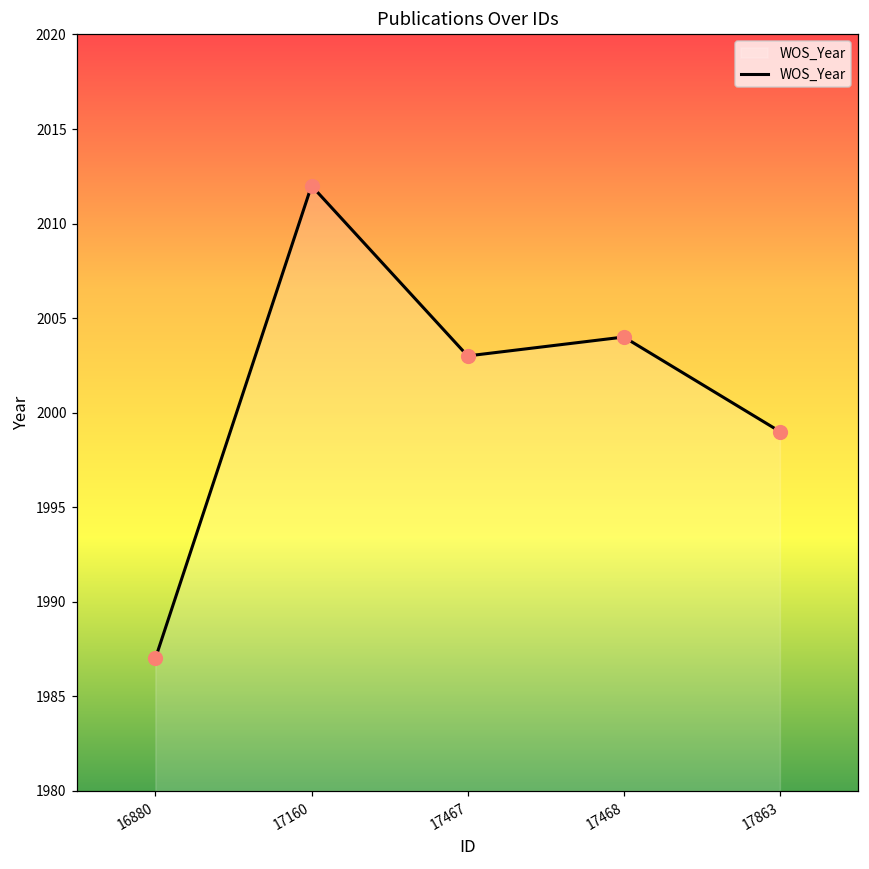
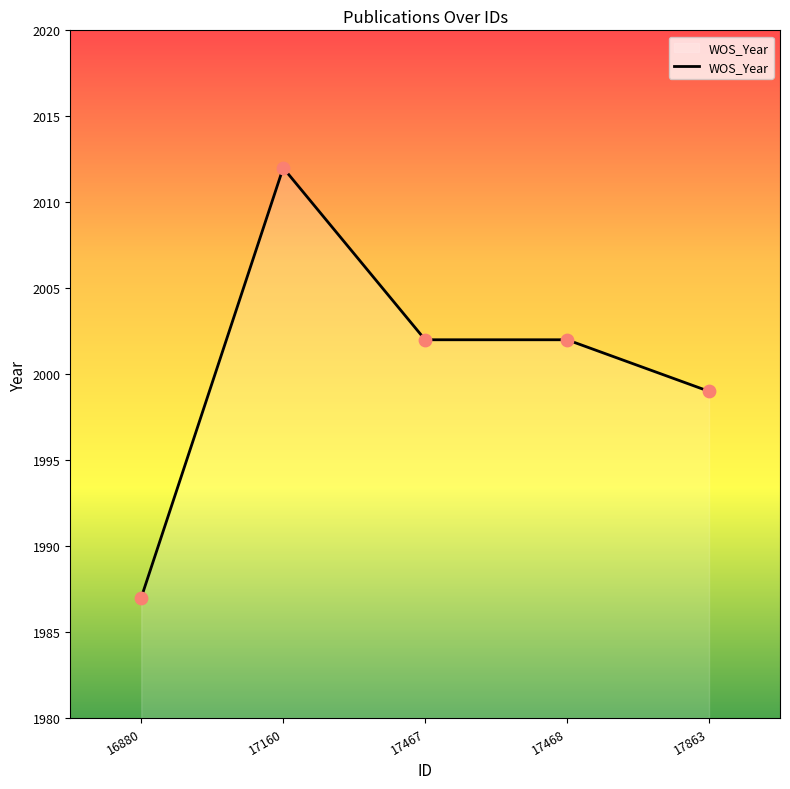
  {
    "16880": 1987,
    "17160": 2012,
-   "17467": 2003,
-   "17468": 2004,
+   "17467": 2002,
+   "17468": 2002,
    "17863": 1999
  }
